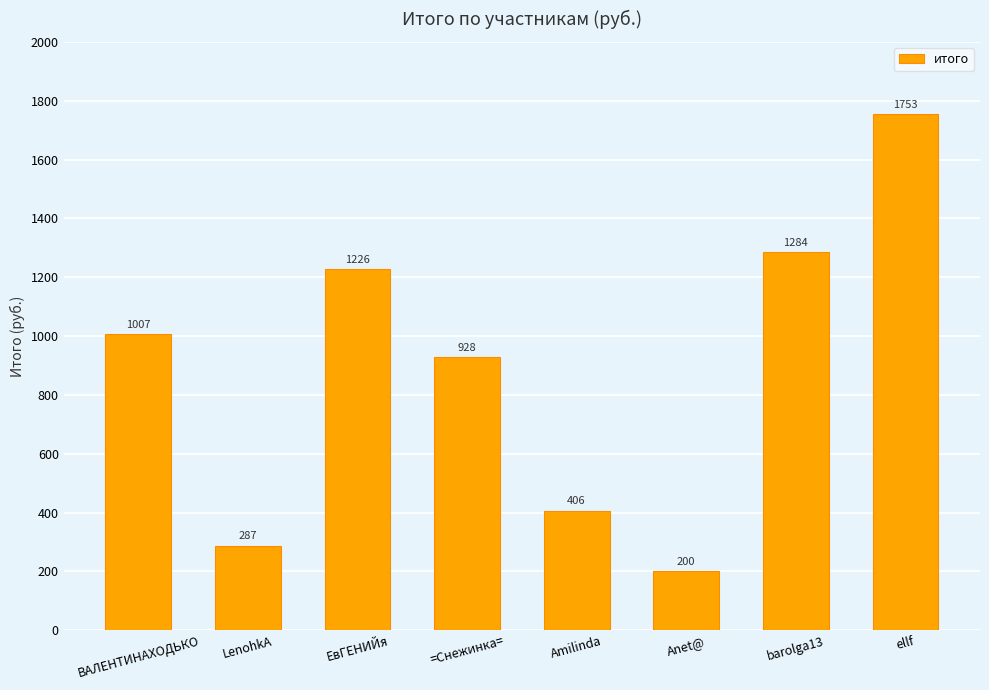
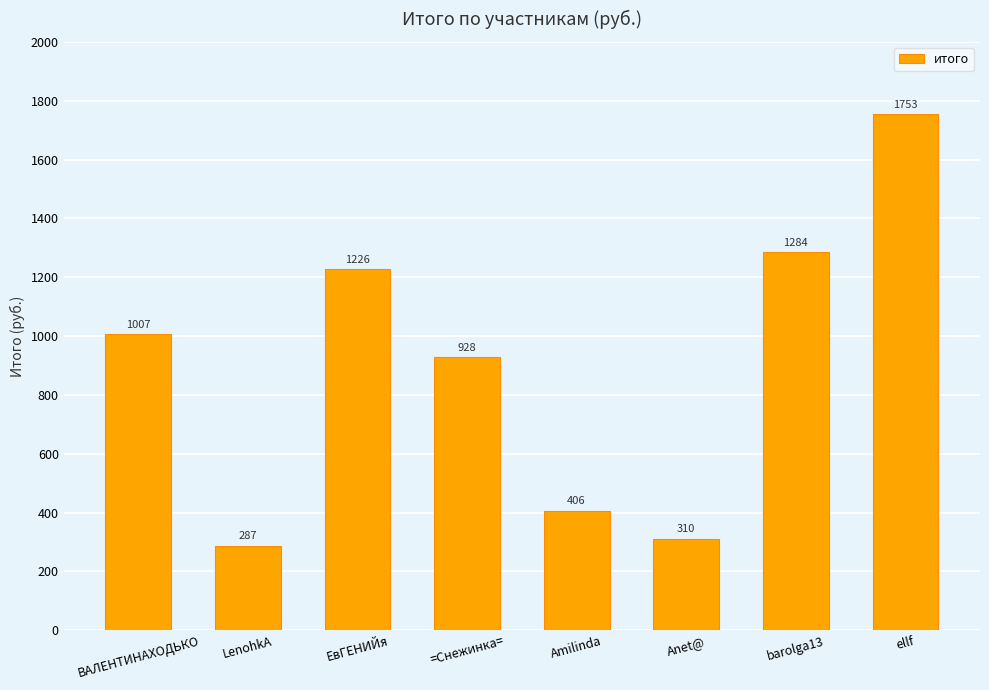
  {
    "ВАЛЕНТИНАХОДЬКО": 1007,
    "LenohkA": 287,
    "ЕвГЕНИЙя": 1226,
    "=Снежинка=": 928,
    "Amilinda": 406,
-   "Anet@": 200,
+   "Anet@": 310,
    "barolga13": 1284,
    "ellf": 1753
  }
